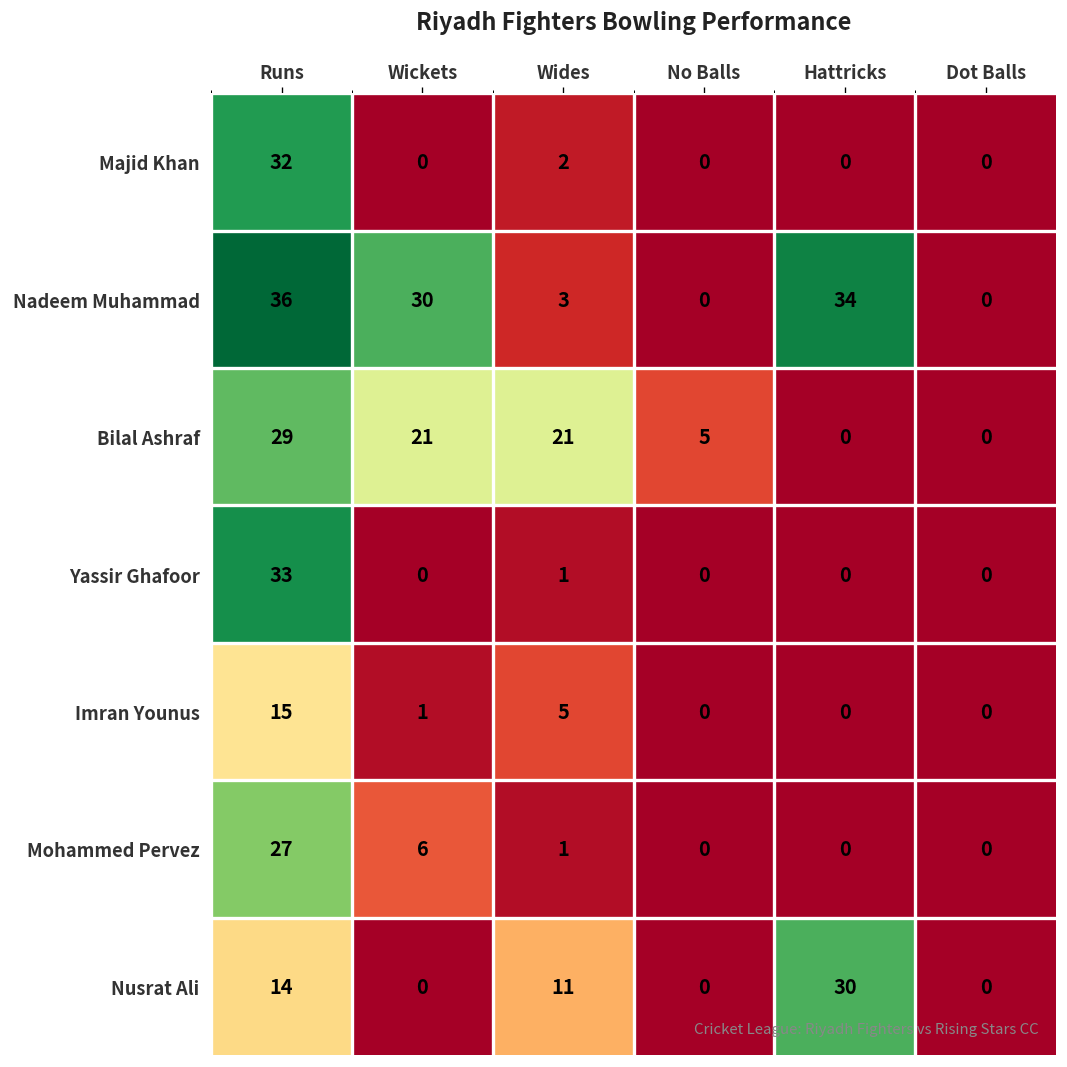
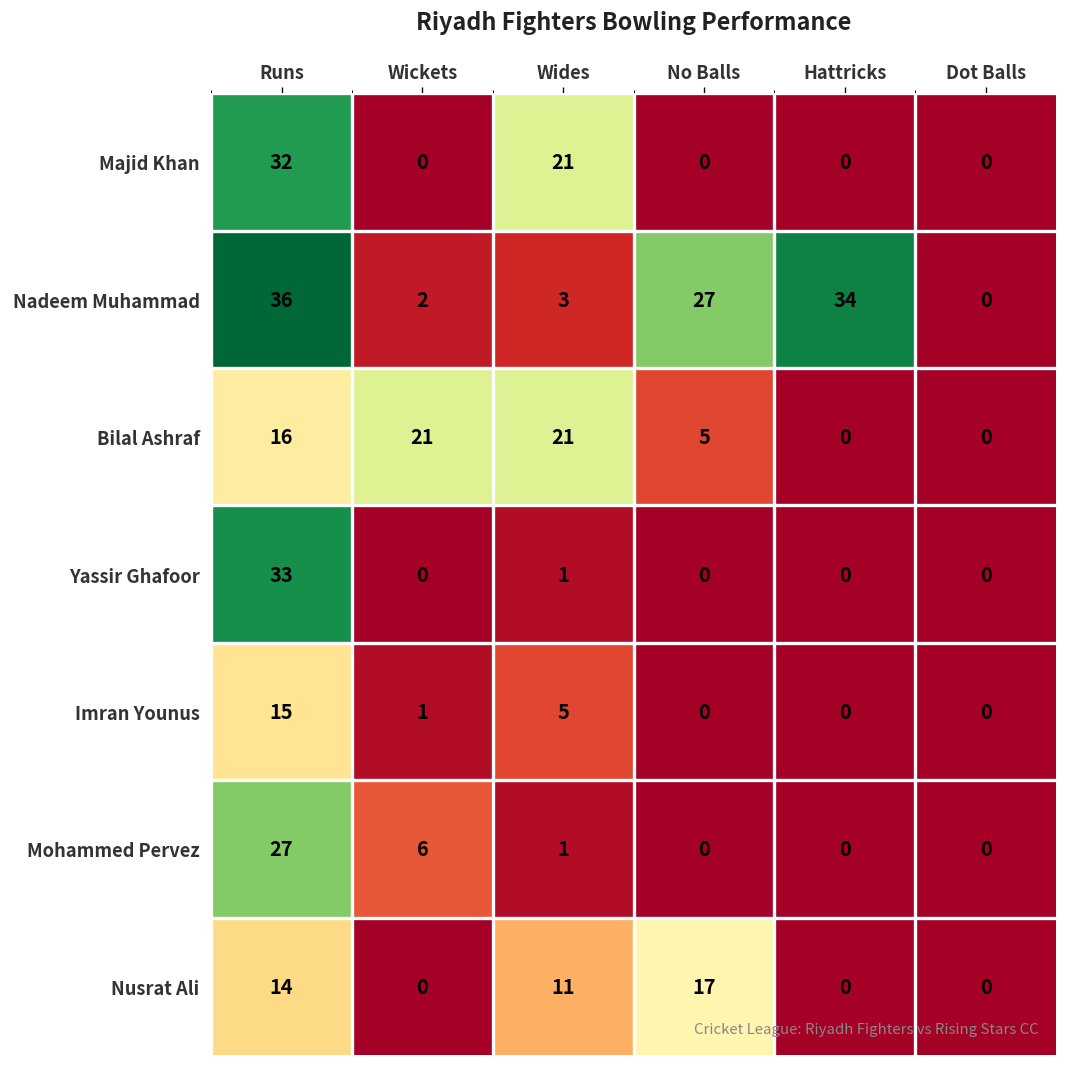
  {
    "Majid Khan": {
      "Runs": 32,
      "Wickets": 0,
-     "Wides": 2,
+     "Wides": 21,
      "No Balls": 0,
      "Hattricks": 0,
      "Dot Balls": 0
    },
    "Nadeem Muhammad": {
      "Runs": 36,
-     "Wickets": 30,
+     "Wickets": 2,
      "Wides": 3,
-     "No Balls": 0,
+     "No Balls": 27,
      "Hattricks": 34,
      "Dot Balls": 0
    },
    "Bilal Ashraf": {
-     "Runs": 29,
+     "Runs": 16,
      "Wickets": 21,
      "Wides": 21,
      "No Balls": 5,
      "Hattricks": 0,
      "Dot Balls": 0
    },
    "Yassir Ghafoor": {
      "Runs": 33,
      "Wickets": 0,
      "Wides": 1,
      "No Balls": 0,
      "Hattricks": 0,
      "Dot Balls": 0
    },
    "Imran Younus": {
      "Runs": 15,
      "Wickets": 1,
      "Wides": 5,
      "No Balls": 0,
      "Hattricks": 0,
      "Dot Balls": 0
    },
    "Mohammed Pervez": {
      "Runs": 27,
      "Wickets": 6,
      "Wides": 1,
      "No Balls": 0,
      "Hattricks": 0,
      "Dot Balls": 0
    },
    "Nusrat Ali": {
      "Runs": 14,
      "Wickets": 0,
      "Wides": 11,
-     "No Balls": 0,
-     "Hattricks": 30,
+     "No Balls": 17,
+     "Hattricks": 0,
      "Dot Balls": 0
    }
  }
